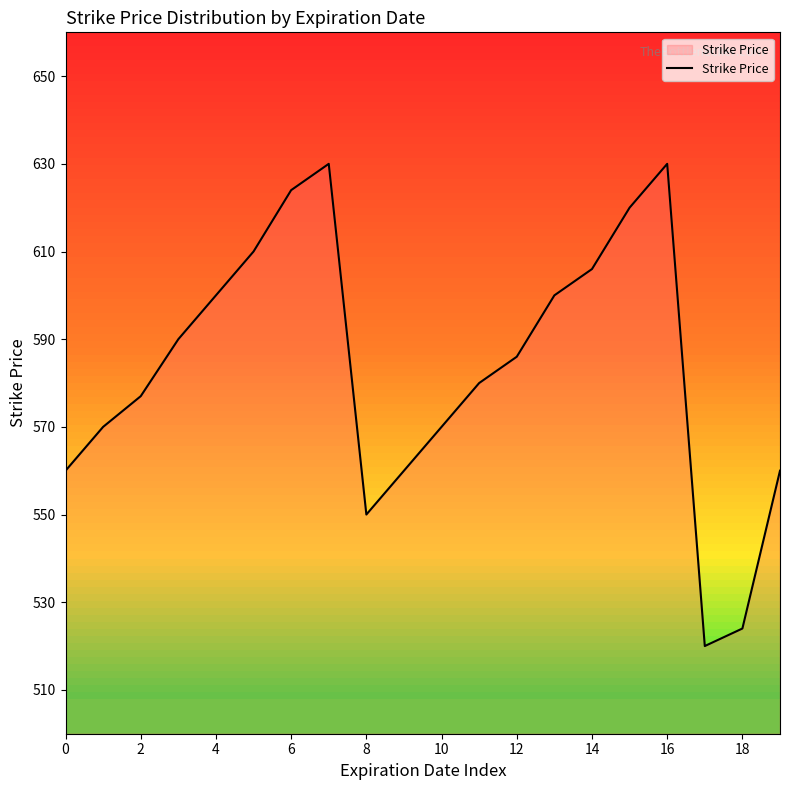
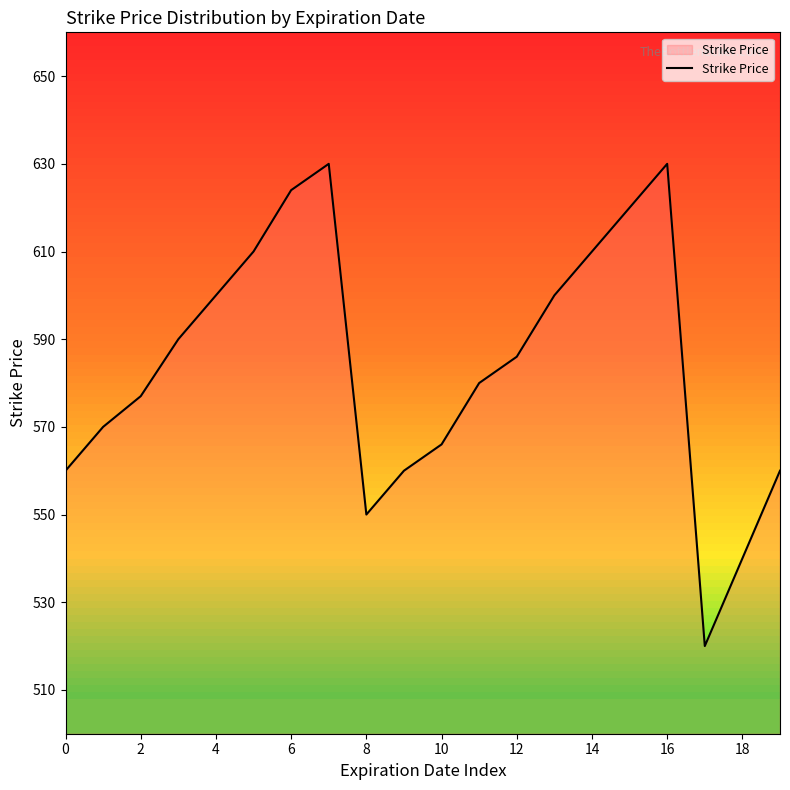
  {
    "0": 560,
    "2": 577,
    "4": 600,
    "6": 624,
    "8": 550,
-   "10": 570,
+   "10": 566,
    "12": 586,
-   "14": 606,
+   "14": 610,
    "16": 630,
-   "18": 524
+   "18": 540
  }
